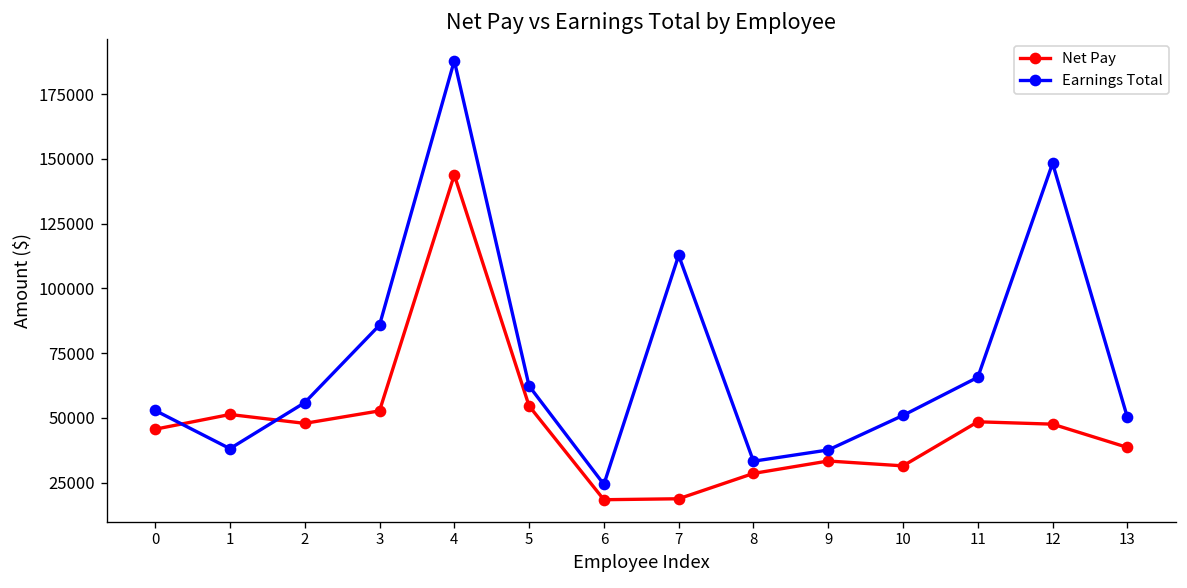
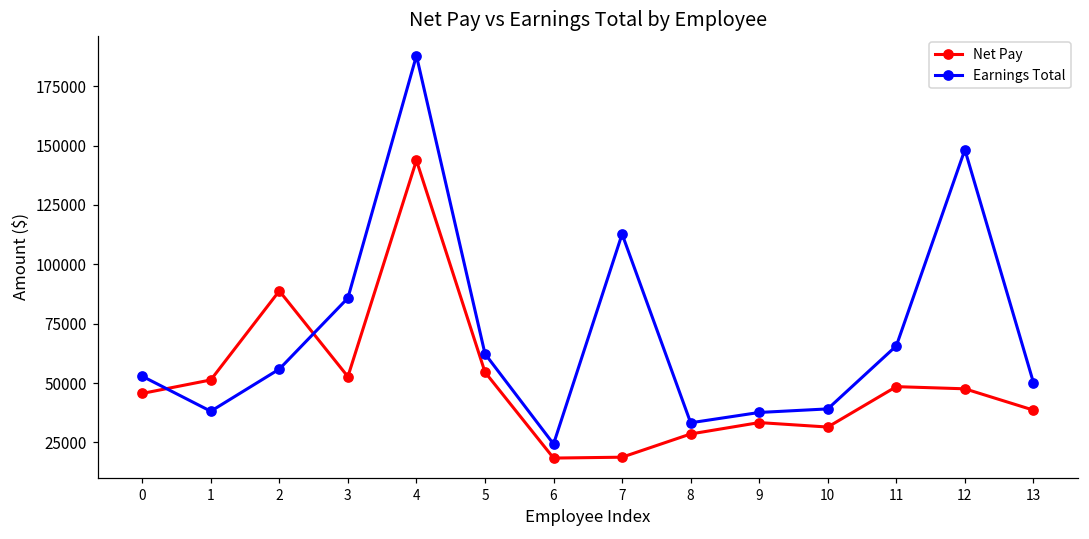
  {
    "Net Pay": {
      "0": 46000,
      "1": 51000,
-     "2": 48000,
+     "2": 89000,
      "3": 53000,
      "4": 144000,
      "5": 55000,
      "6": 18000,
      "7": 19000,
      "8": 29000,
      "9": 33000,
      "10": 31000,
      "11": 48000,
      "12": 48000,
      "13": 39000
    },
    "Earnings Total": {
      "0": 53000,
      "1": 38000,
      "2": 56000,
      "3": 86000,
      "4": 188000,
      "5": 62000,
      "6": 24000,
      "7": 113000,
      "8": 33000,
      "9": 38000,
-     "10": 51000,
+     "10": 39000,
      "11": 66000,
      "12": 148000,
      "13": 50000
    }
  }
